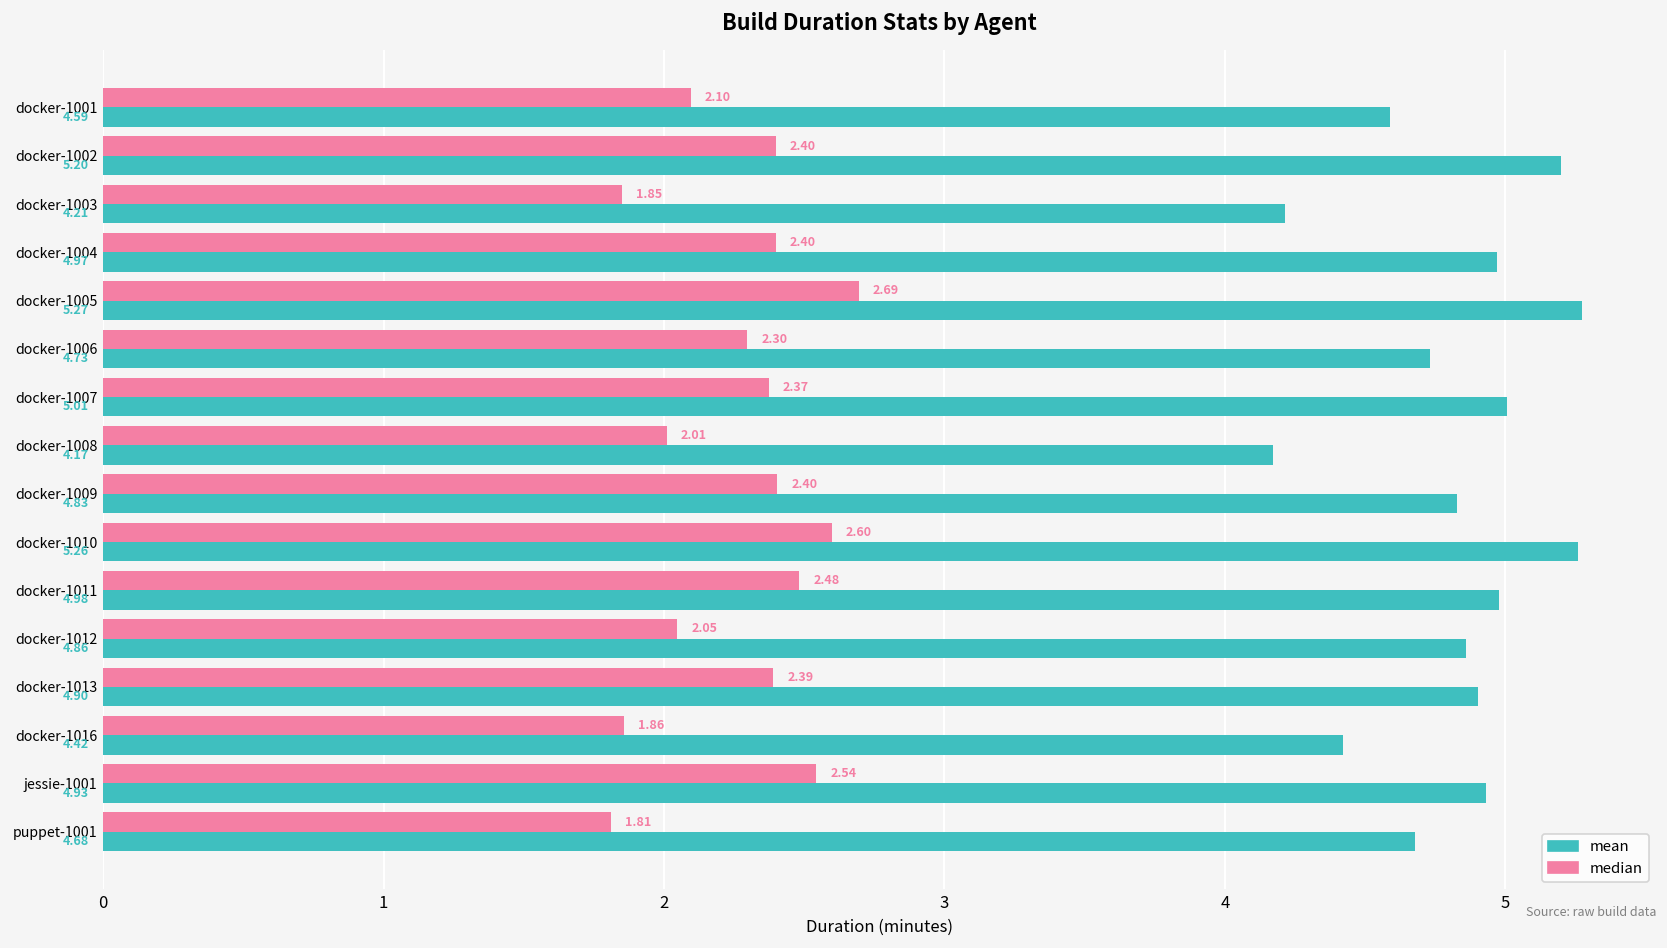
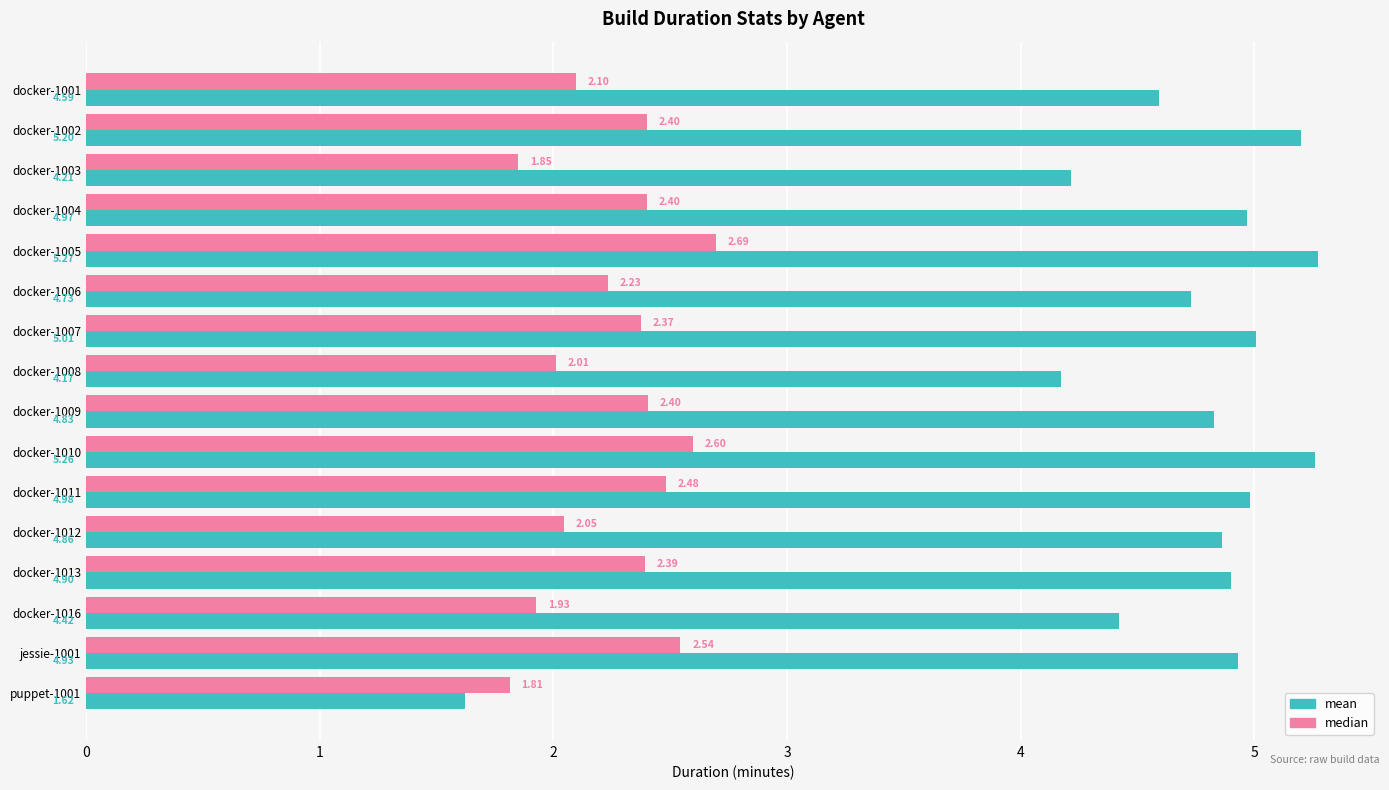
  {
    "mean": {
-     "puppet-1001": 4.68
+     "puppet-1001": 1.62
    },
    "median": {
      "docker-1001": 2.10,
      "docker-1002": 2.40,
      "docker-1003": 1.85,
      "docker-1004": 2.40,
      "docker-1005": 2.69,
-     "docker-1006": 2.30,
+     "docker-1006": 2.23,
      "docker-1007": 2.37,
      "docker-1008": 2.01,
      "docker-1009": 2.40,
      "docker-1010": 2.60,
      "docker-1011": 2.48,
      "docker-1012": 2.05,
      "docker-1013": 2.39,
-     "docker-1016": 1.86,
+     "docker-1016": 1.93,
      "jessie-1001": 2.54,
      "puppet-1001": 1.81
    }
  }
